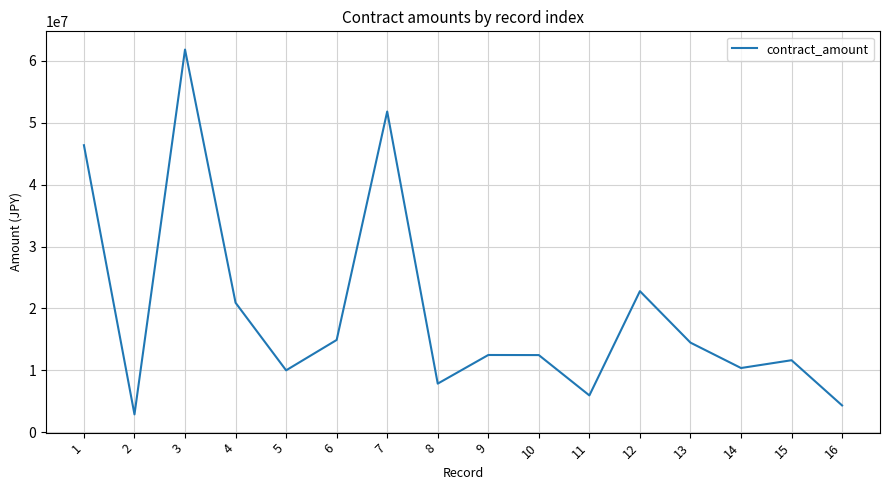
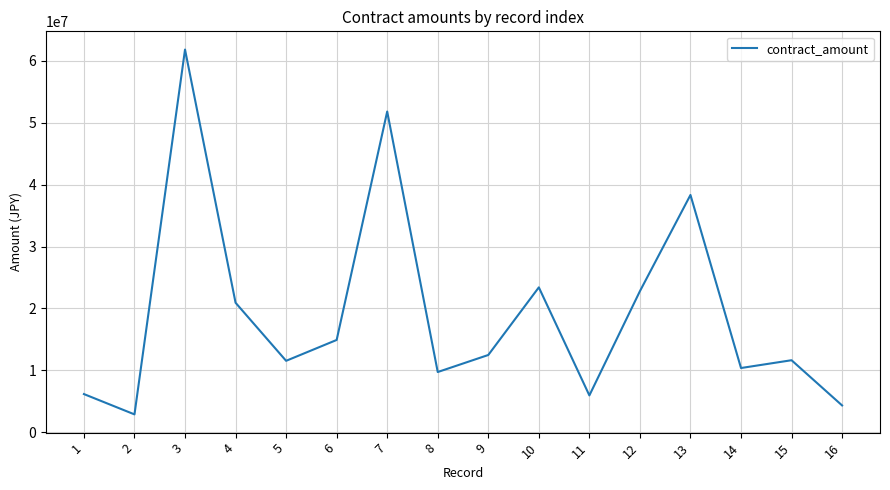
  {
-   "1": 46000000,
+   "1": 6000000,
    "2": 3000000,
    "3": 62000000,
    "4": 21000000,
-   "5": 10000000,
+   "5": 12000000,
    "6": 15000000,
    "7": 52000000,
-   "8": 8000000,
+   "8": 10000000,
    "9": 12000000,
-   "10": 12000000,
+   "10": 23000000,
    "11": 6000000,
    "12": 23000000,
-   "13": 14000000,
+   "13": 38000000,
    "14": 10000000,
    "15": 12000000,
    "16": 4000000
  }
